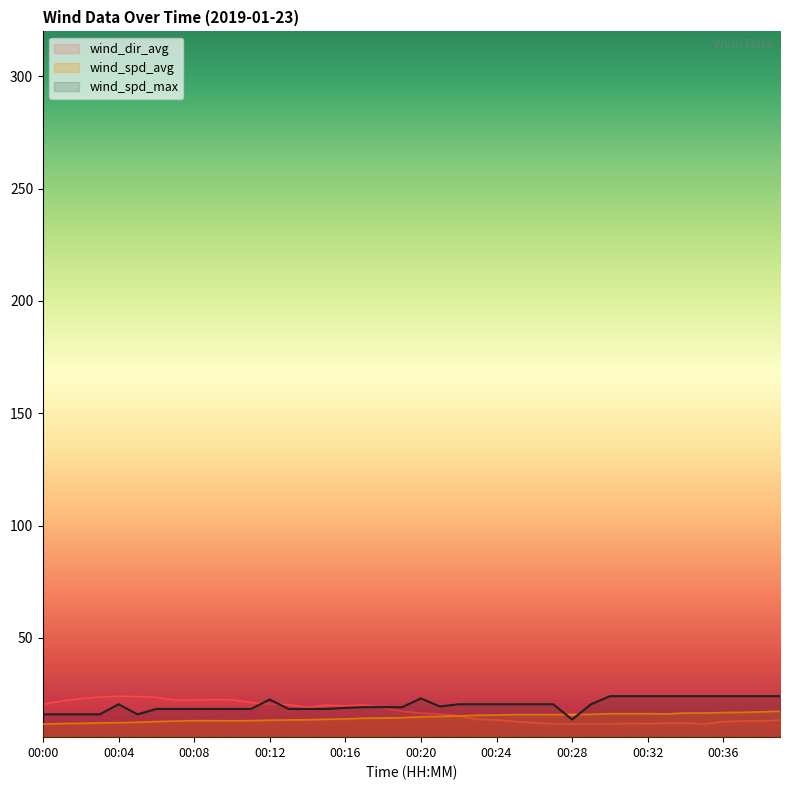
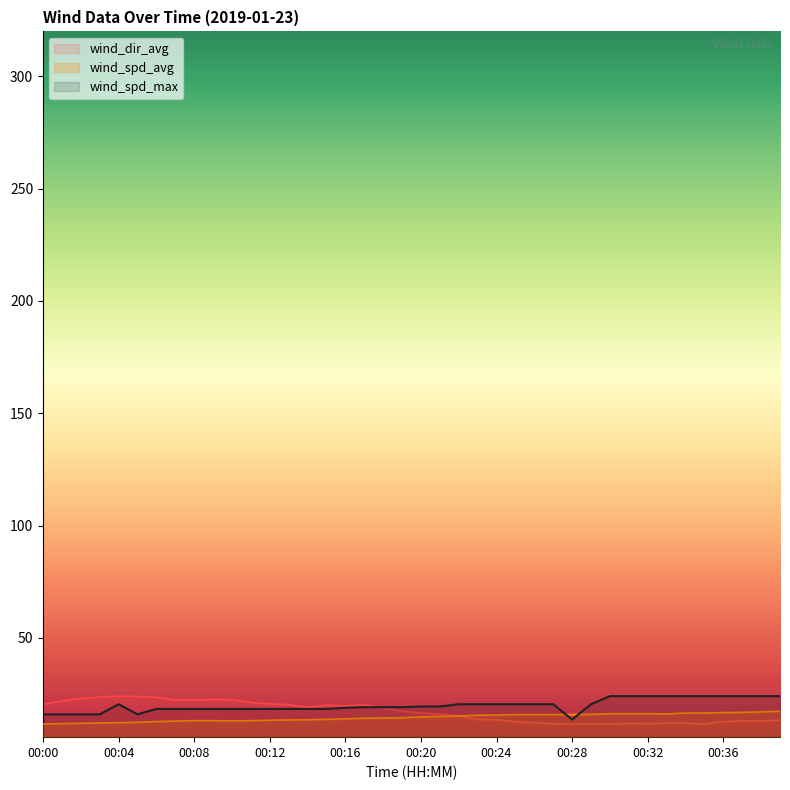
  {
    "wind_spd_max": {
      "00:00": 16,
      "00:04": 21,
      "00:08": 18,
-     "00:12": 23,
-     "00:20": 23,
+     "00:12": 18,
+     "00:20": 20,
      "00:24": 21,
      "00:28": 14,
      "00:32": 24,
      "00:36": 24
    }
  }
